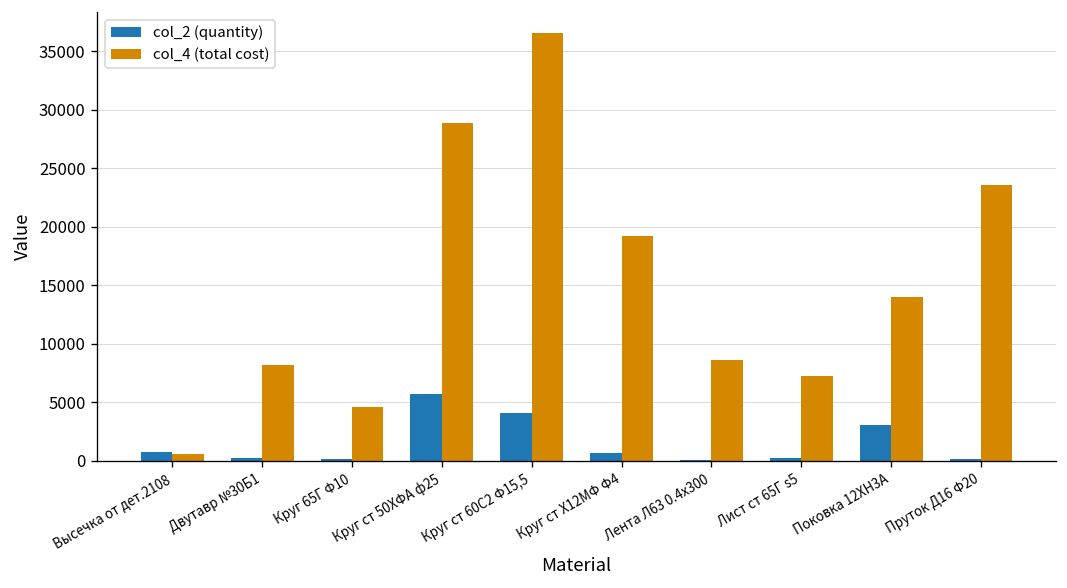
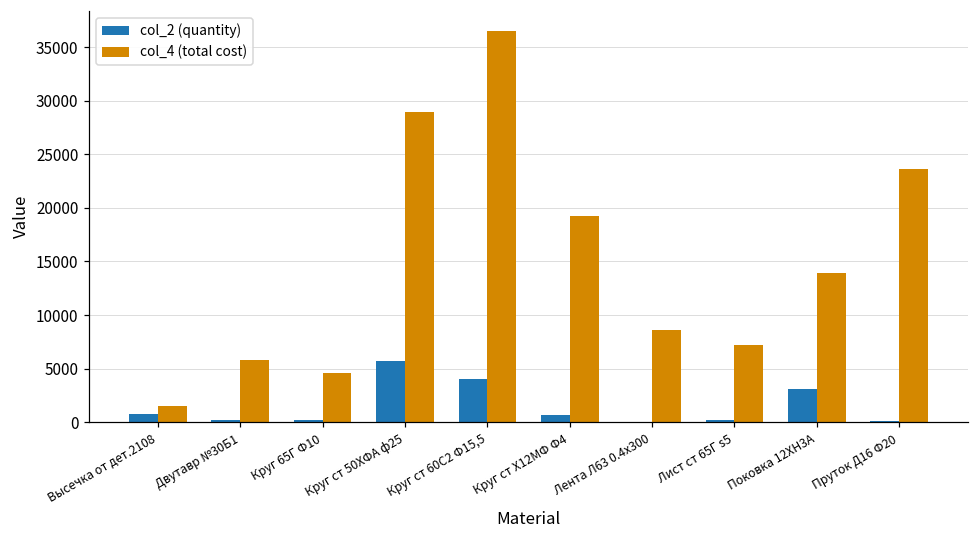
  {
    "col_2 (quantity)": {
      "Высечка от дет.2108": 1000,
      "Круг ст 50ХФА ф25": 6000,
      "Круг ст 60С2 Ф15,5": 4000,
      "Круг ст Х12МФ Ф4": 1000,
      "Лист ст 65Г s5": 0,
      "Поковка 12ХН3А": 3000
    },
    "col_4 (total cost)": {
-     "Высечка от дет.2108": 1000,
-     "Двутавр №30Б1": 8000,
+     "Высечка от дет.2108": 2000,
+     "Двутавр №30Б1": 6000,
      "Круг 65Г Ф10": 5000,
      "Круг ст 50ХФА ф25": 29000,
      "Круг ст 60С2 Ф15,5": 37000,
      "Круг ст Х12МФ Ф4": 19000,
      "Лента Л63 0.4х300": 9000,
      "Лист ст 65Г s5": 7000,
      "Поковка 12ХН3А": 14000,
      "Пруток Д16 Ф20": 24000
    }
  }
